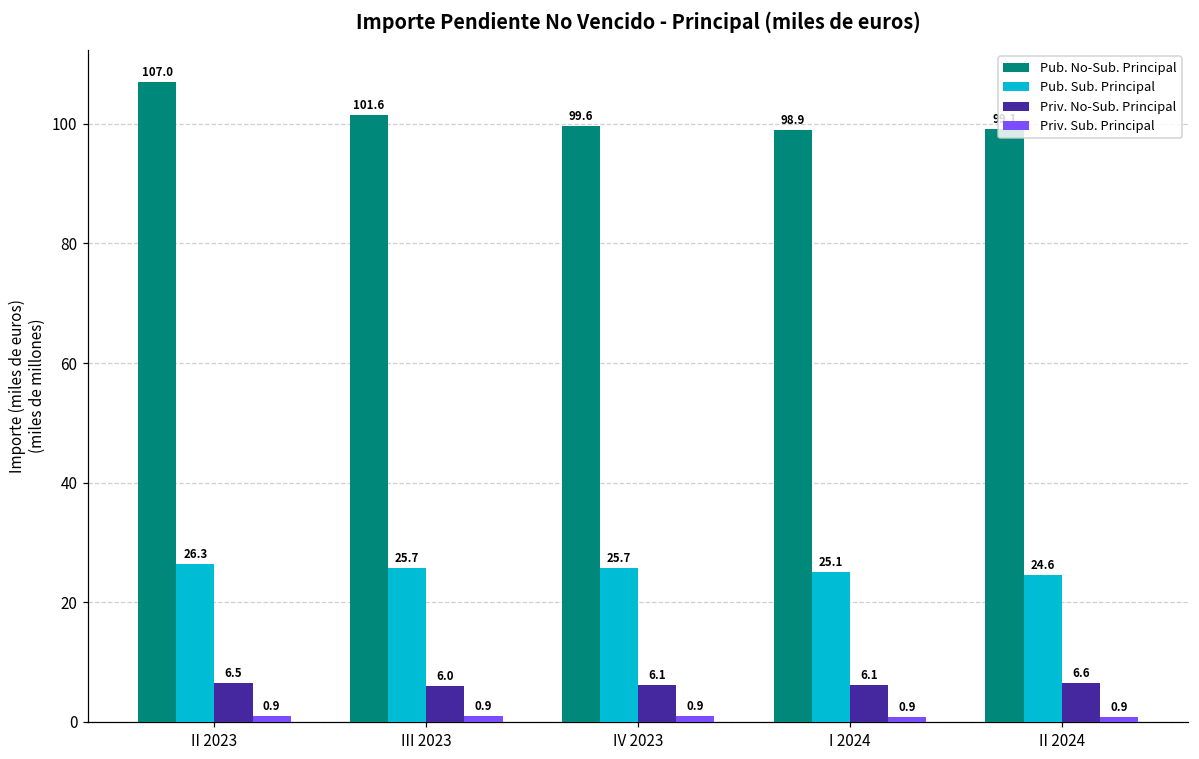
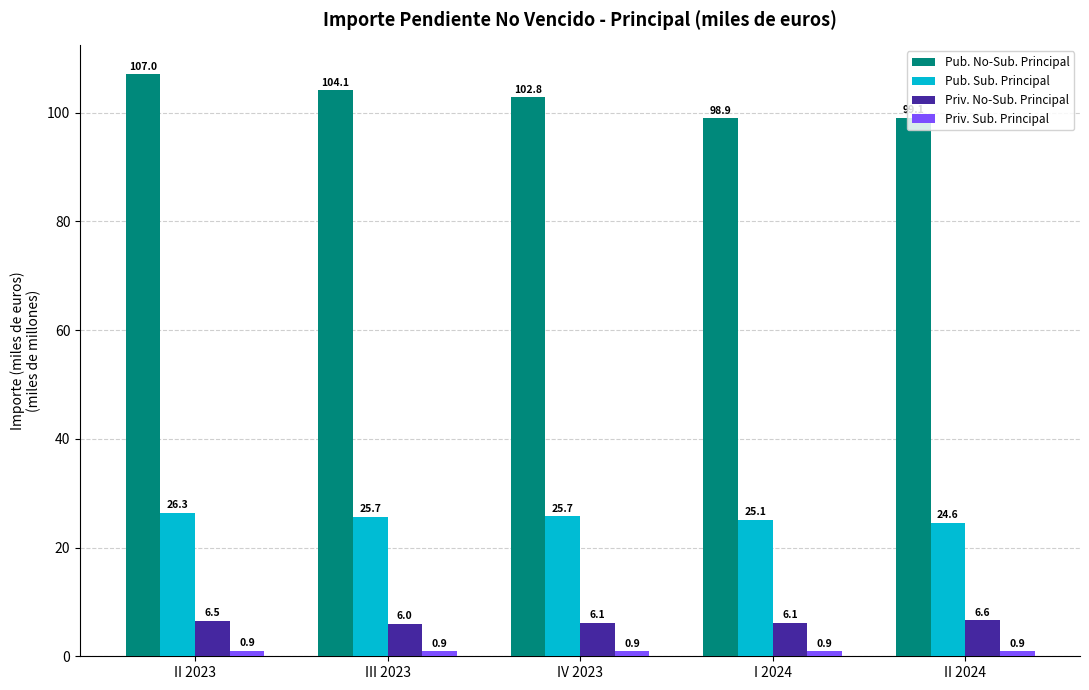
  {
    "Pub. No-Sub. Principal": {
      "II 2023": 107.0,
-     "III 2023": 101.6,
-     "IV 2023": 99.6,
+     "III 2023": 104.1,
+     "IV 2023": 102.8,
      "I 2024": 98.9
    },
    "Pub. Sub. Principal": {
      "II 2023": 26.3,
      "III 2023": 25.7,
      "IV 2023": 25.7,
      "I 2024": 25.1,
      "II 2024": 24.6
    },
    "Priv. No-Sub. Principal": {
      "II 2023": 6.5,
      "III 2023": 6.0,
      "IV 2023": 6.1,
      "I 2024": 6.1,
      "II 2024": 6.6
    },
    "Priv. Sub. Principal": {
      "II 2023": 0.9,
      "III 2023": 0.9,
      "IV 2023": 0.9,
      "I 2024": 0.9,
      "II 2024": 0.9
    }
  }
